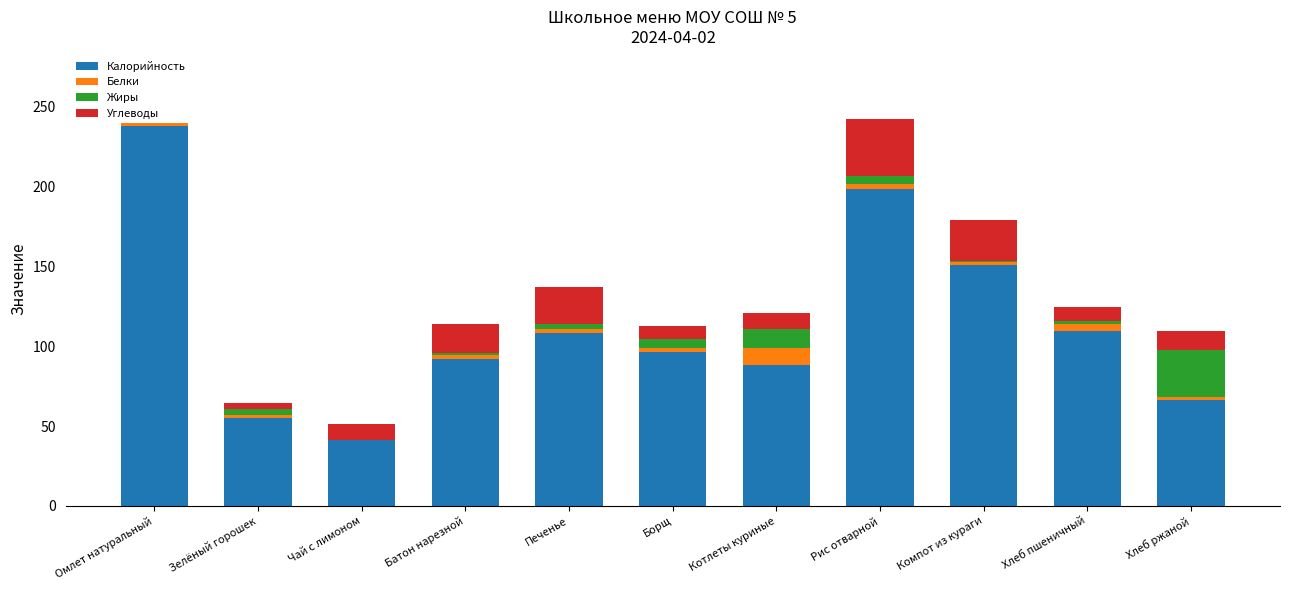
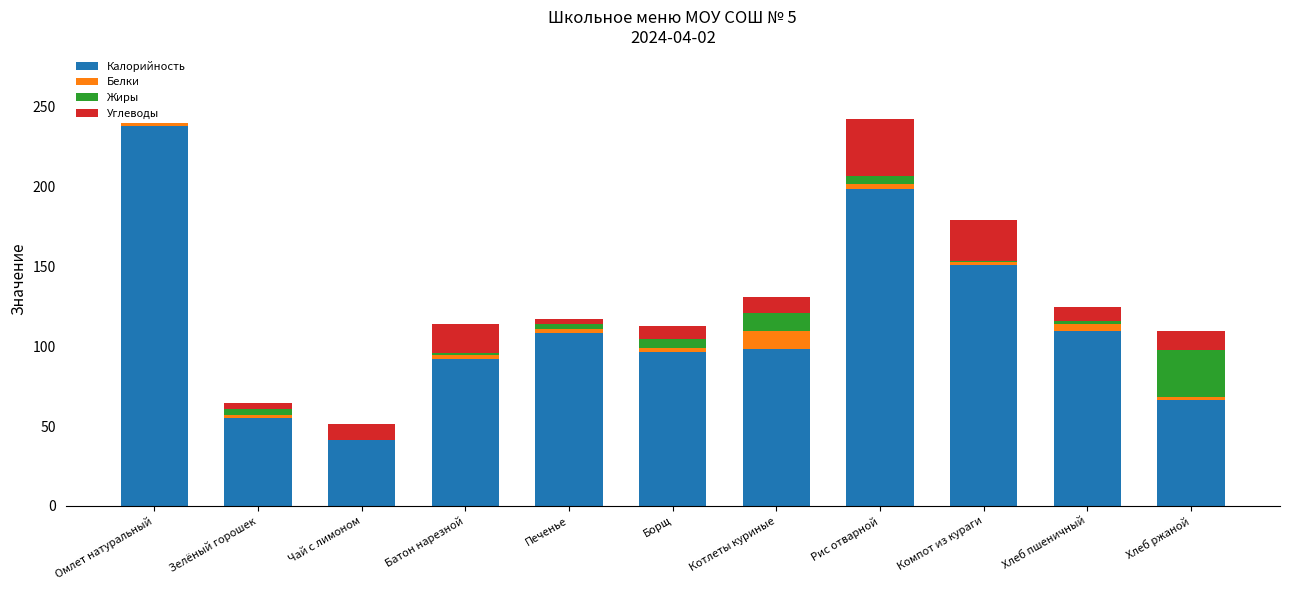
  {
    "Калорийность": {
      "Омлет натуральный": 238,
      "Зелёный горошек": 55,
      "Чай с лимоном": 41,
      "Батон нарезной": 92,
      "Печенье": 108,
      "Борщ": 96,
-     "Котлеты куриные": 88,
+     "Котлеты куриные": 98,
      "Рис отварной": 198,
      "Компот из кураги": 151,
      "Хлеб пшеничный": 110,
      "Хлеб ржаной": 66
    },
    "Белки": {
      "Зелёный горошек": 2,
      "Батон нарезной": 3,
      "Печенье": 2,
      "Борщ": 3,
      "Котлеты куриные": 11,
      "Рис отварной": 4,
      "Компот из кураги": 2,
      "Хлеб пшеничный": 4,
      "Хлеб ржаной": 2
    },
    "Жиры": {
      "Зелёный горошек": 4,
      "Чай с лимоном": 0,
      "Печенье": 4,
      "Борщ": 6,
      "Котлеты куриные": 12,
      "Рис отварной": 5,
      "Хлеб пшеничный": 2,
      "Хлеб ржаной": 29
    },
    "Углеводы": {
      "Зелёный горошек": 4,
      "Чай с лимоном": 10,
      "Батон нарезной": 18,
-     "Печенье": 23,
+     "Печенье": 3,
      "Борщ": 8,
      "Котлеты куриные": 10,
      "Рис отварной": 36,
      "Компот из кураги": 26,
      "Хлеб пшеничный": 9,
      "Хлеб ржаной": 12
    }
  }
